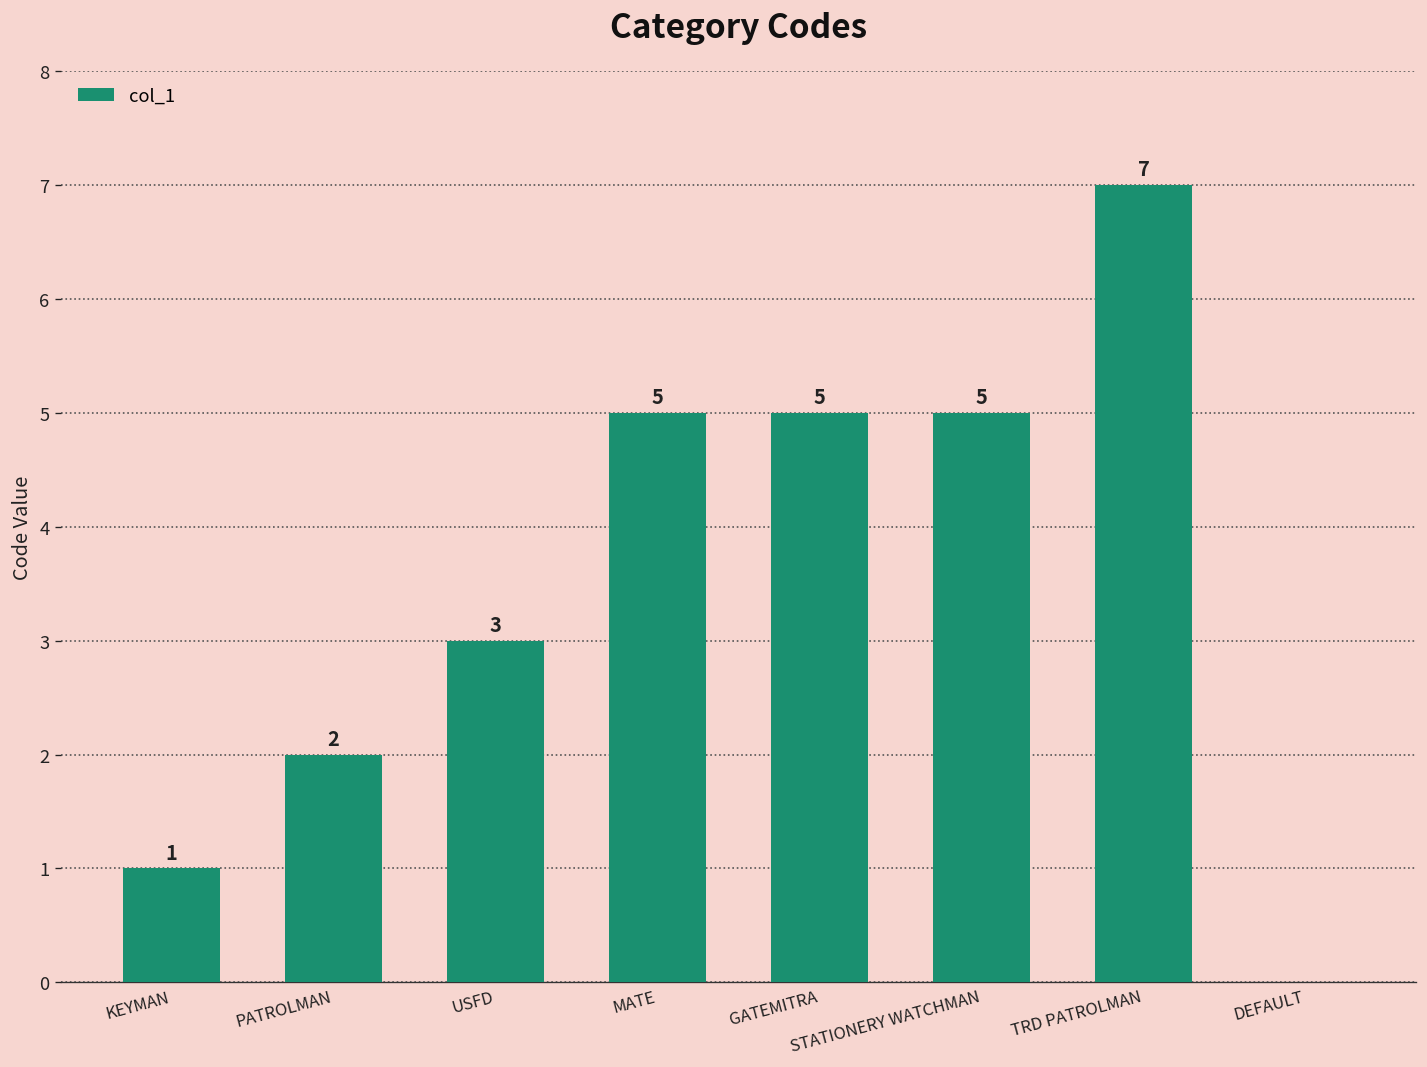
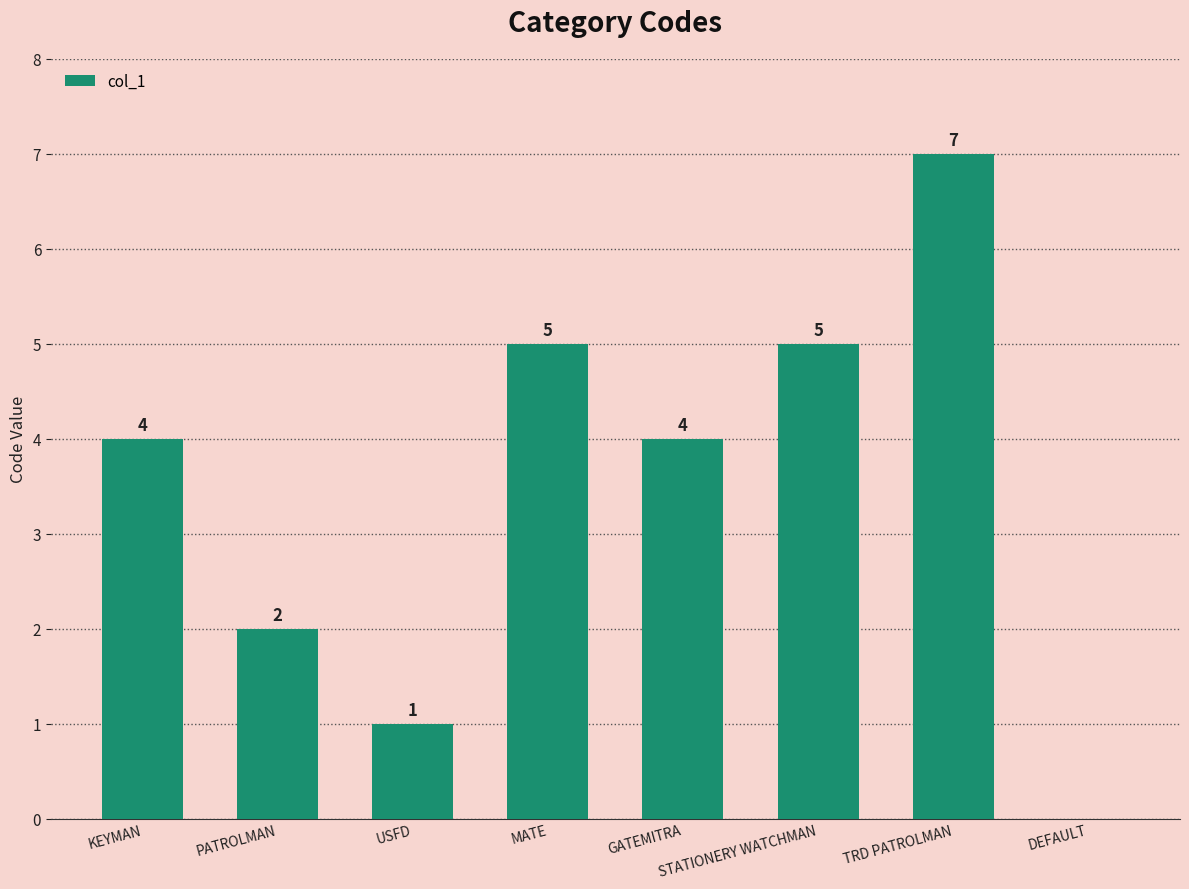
  {
-   "KEYMAN": 1,
+   "KEYMAN": 4,
    "PATROLMAN": 2,
-   "USFD": 3,
+   "USFD": 1,
    "MATE": 5,
-   "GATEMITRA": 5,
+   "GATEMITRA": 4,
    "STATIONERY WATCHMAN": 5,
    "TRD PATROLMAN": 7
  }
